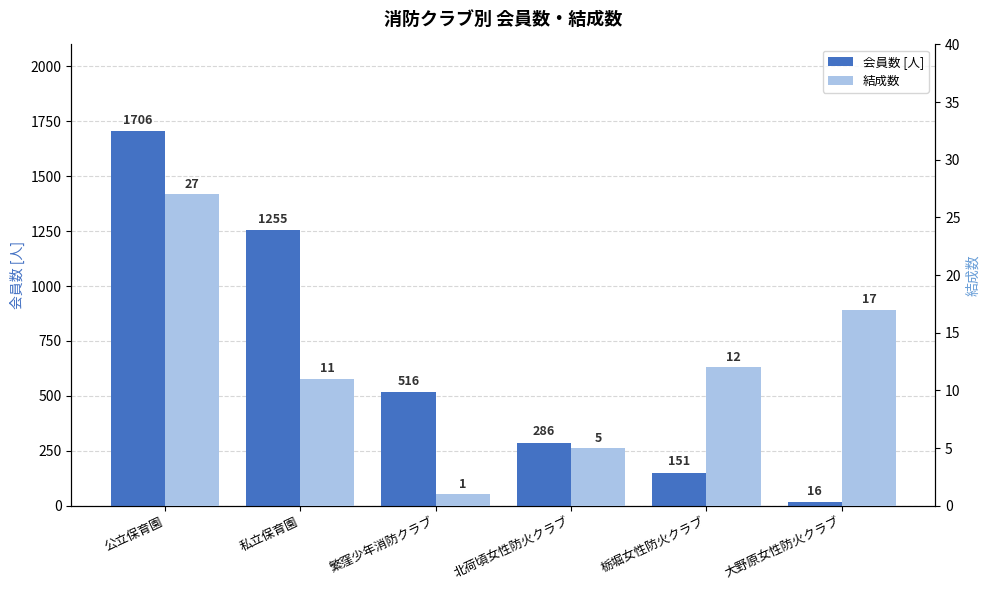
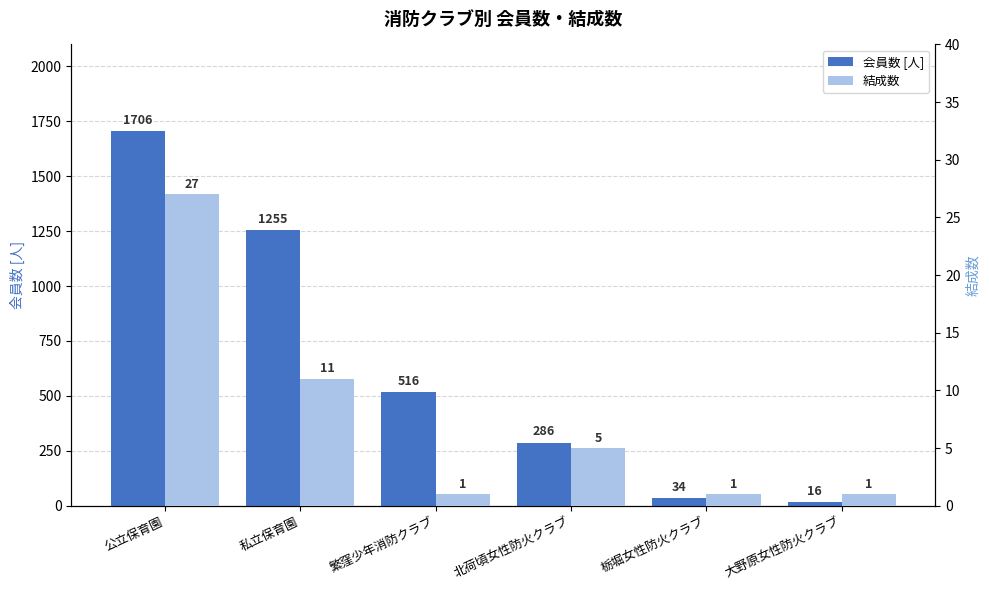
  {
    "会員数 [人]": {
      "公立保育園": 1706,
      "私立保育園": 1255,
      "繁窪少年消防クラブ": 516,
      "北荷頃女性防火クラブ": 286,
-     "栃堀女性防火クラブ": 151,
+     "栃堀女性防火クラブ": 34,
      "大野原女性防火クラブ": 16
    },
    "結成数": {
      "公立保育園": 27,
      "私立保育園": 11,
      "繁窪少年消防クラブ": 1,
      "北荷頃女性防火クラブ": 5,
-     "栃堀女性防火クラブ": 12,
-     "大野原女性防火クラブ": 17
+     "栃堀女性防火クラブ": 1,
+     "大野原女性防火クラブ": 1
    }
  }
